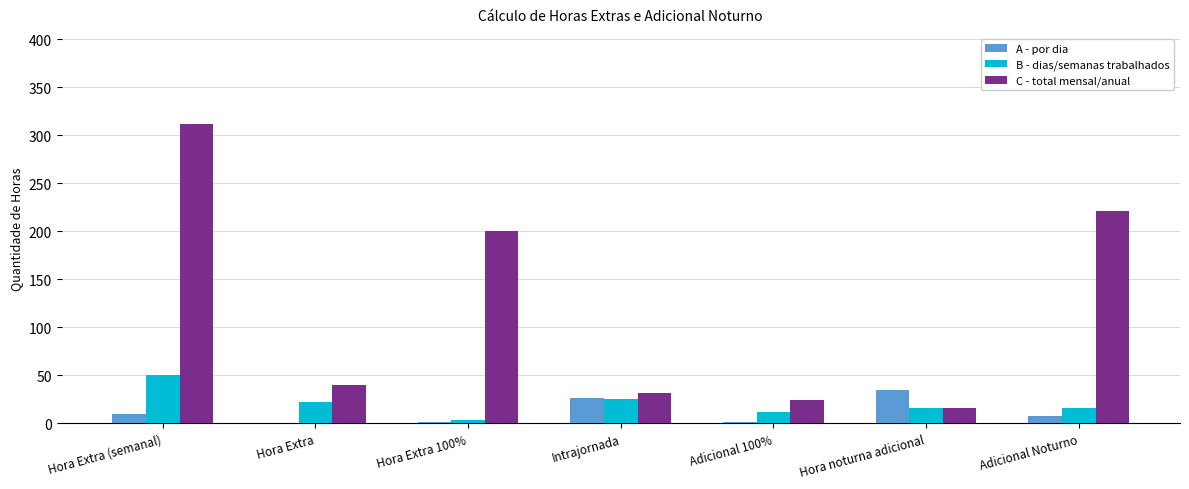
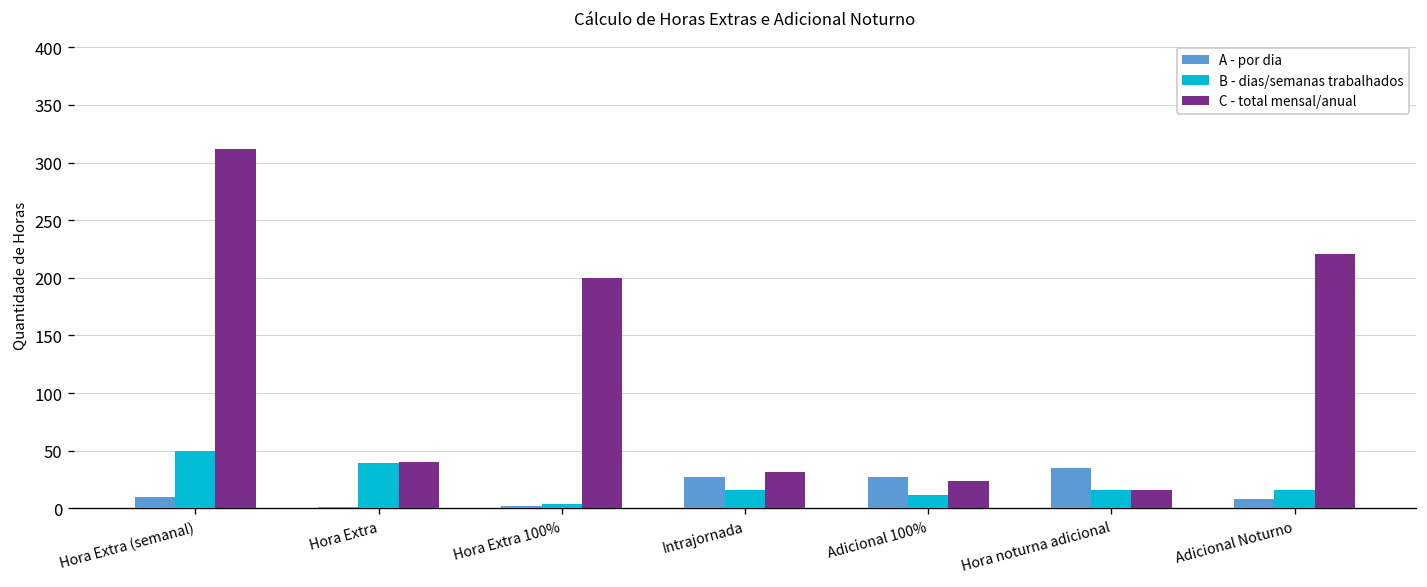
  {
    "A - por dia": {
      "Hora Extra (semanal)": 10,
      "Intrajornada": 30,
-     "Adicional 100%": 0,
+     "Adicional 100%": 30,
      "Hora noturna adicional": 40,
      "Adicional Noturno": 10
    },
    "B - dias/semanas trabalhados": {
      "Hora Extra (semanal)": 50,
-     "Hora Extra": 20,
+     "Hora Extra": 40,
      "Hora Extra 100%": 0,
-     "Intrajornada": 30,
+     "Intrajornada": 20,
      "Adicional 100%": 10,
      "Hora noturna adicional": 20,
      "Adicional Noturno": 20
    },
    "C - total mensal/anual": {
      "Hora Extra (semanal)": 310,
      "Hora Extra": 40,
      "Hora Extra 100%": 200,
      "Intrajornada": 30,
      "Adicional 100%": 20,
      "Hora noturna adicional": 20,
      "Adicional Noturno": 220
    }
  }
